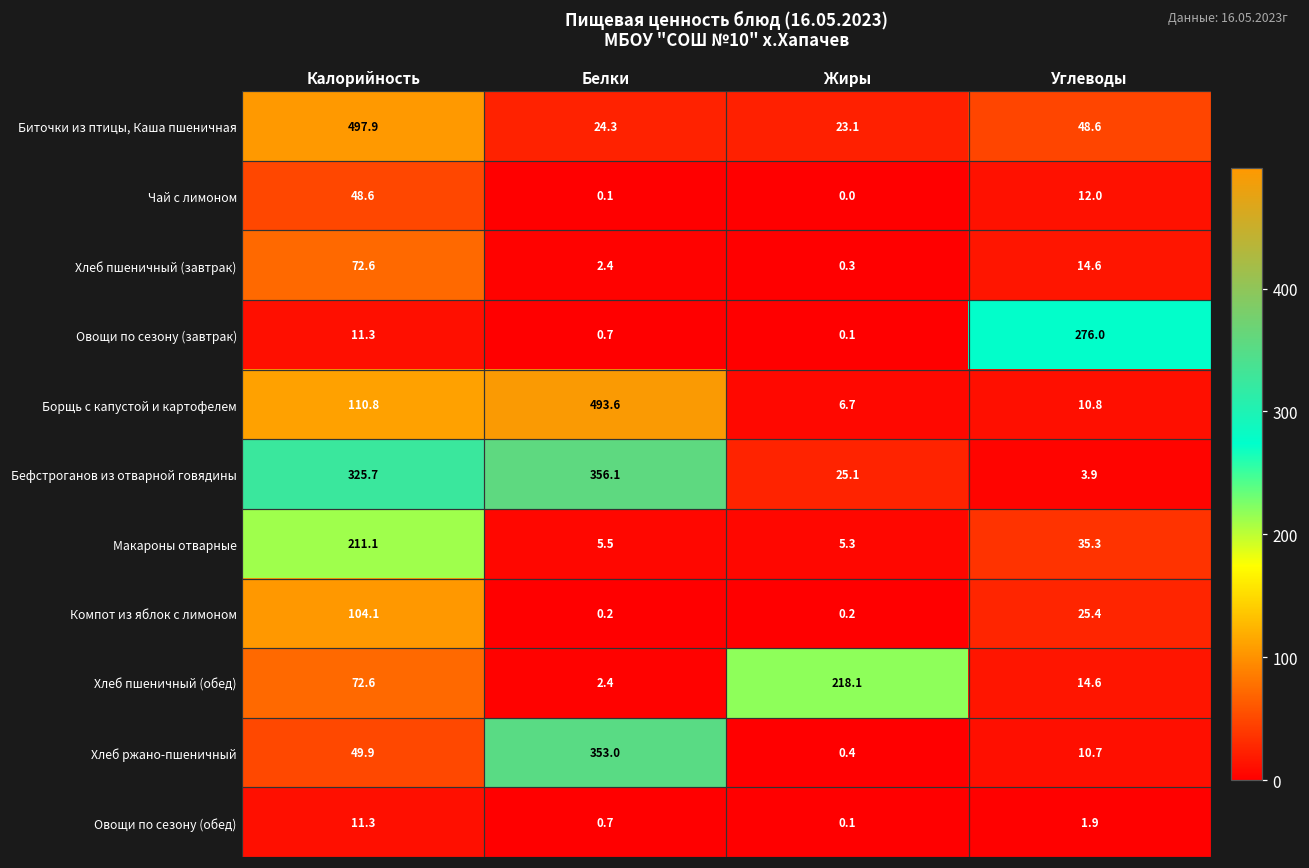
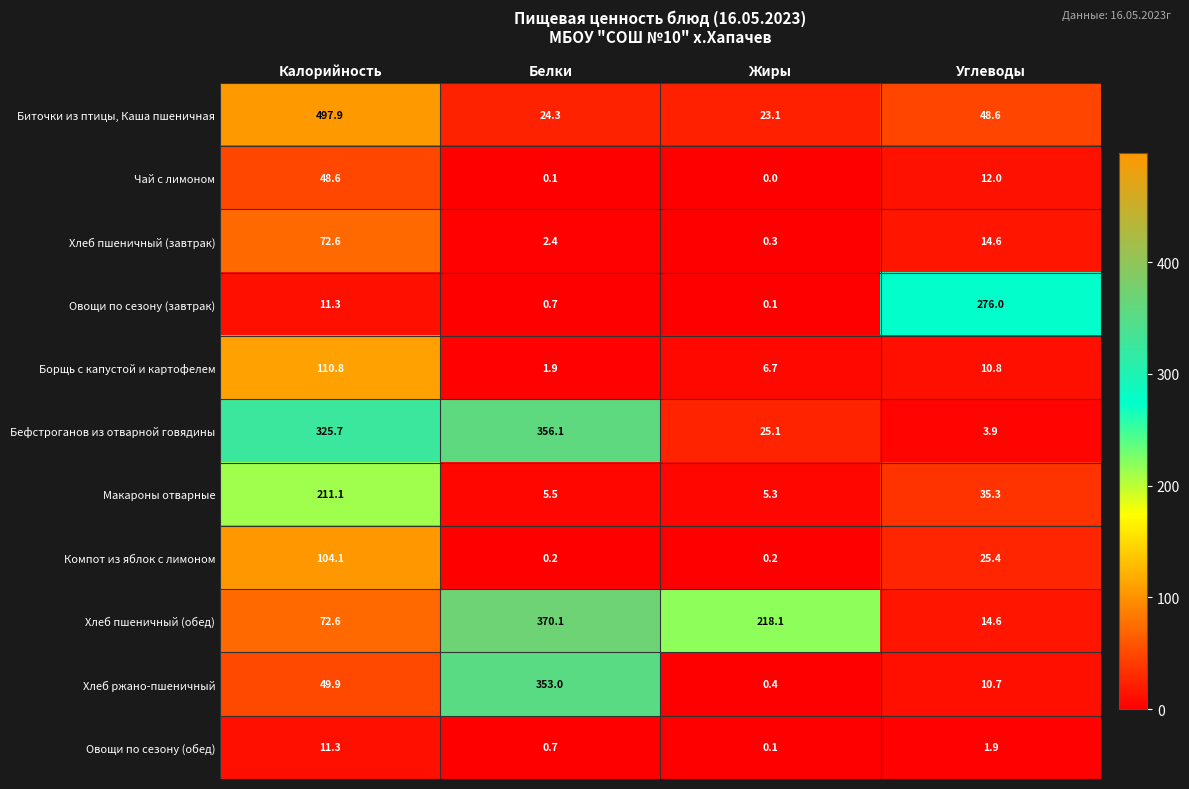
  {
    "Биточки из птицы, Каша пшеничная": {
      "Калорийность": 497.9,
      "Белки": 24.3,
      "Жиры": 23.1,
      "Углеводы": 48.6
    },
    "Чай с лимоном": {
      "Калорийность": 48.6,
      "Белки": 0.1,
      "Жиры": 0.0,
      "Углеводы": 12.0
    },
    "Хлеб пшеничный (завтрак)": {
      "Калорийность": 72.6,
      "Белки": 2.4,
      "Жиры": 0.3,
      "Углеводы": 14.6
    },
    "Овощи по сезону (завтрак)": {
      "Калорийность": 11.3,
      "Белки": 0.7,
      "Жиры": 0.1,
      "Углеводы": 276.0
    },
    "Борщь с капустой и картофелем": {
      "Калорийность": 110.8,
-     "Белки": 493.6,
+     "Белки": 1.9,
      "Жиры": 6.7,
      "Углеводы": 10.8
    },
    "Бефстроганов из отварной говядины": {
      "Калорийность": 325.7,
      "Белки": 356.1,
      "Жиры": 25.1,
      "Углеводы": 3.9
    },
    "Макароны отварные": {
      "Калорийность": 211.1,
      "Белки": 5.5,
      "Жиры": 5.3,
      "Углеводы": 35.3
    },
    "Компот из яблок с лимоном": {
      "Калорийность": 104.1,
      "Белки": 0.2,
      "Жиры": 0.2,
      "Углеводы": 25.4
    },
    "Хлеб пшеничный (обед)": {
      "Калорийность": 72.6,
-     "Белки": 2.4,
+     "Белки": 370.1,
      "Жиры": 218.1,
      "Углеводы": 14.6
    },
    "Хлеб ржано-пшеничный": {
      "Калорийность": 49.9,
      "Белки": 353.0,
      "Жиры": 0.4,
      "Углеводы": 10.7
    },
    "Овощи по сезону (обед)": {
      "Калорийность": 11.3,
      "Белки": 0.7,
      "Жиры": 0.1,
      "Углеводы": 1.9
    }
  }
